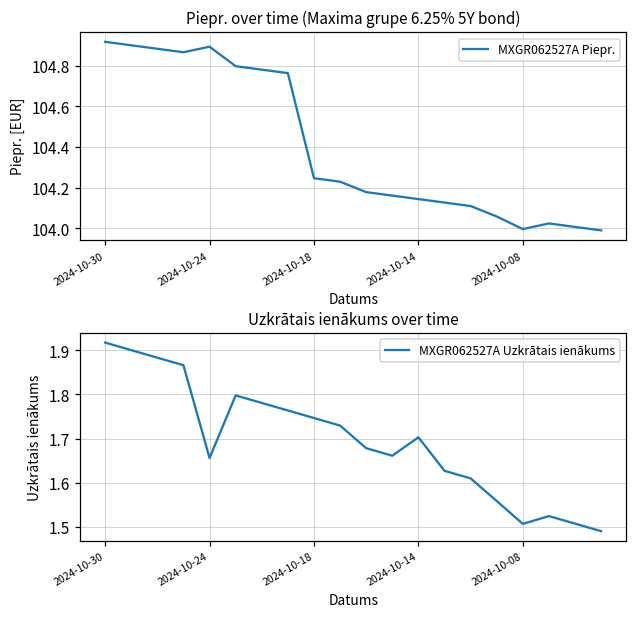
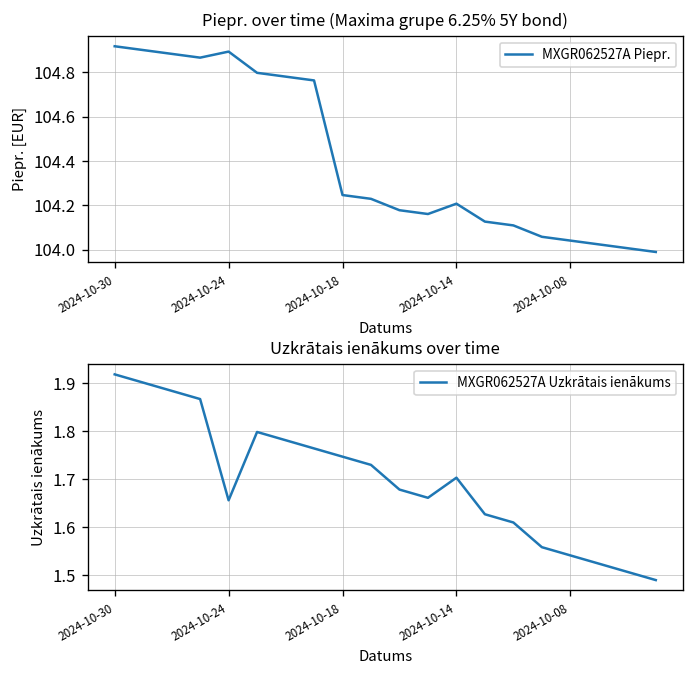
  {
    "Piepr. over time (Maxima grupe 6.25% 5Y bond)": {
      "2024-10-30": 104.92,
      "2024-10-24": 104.89,
      "2024-10-18": 104.25,
-     "2024-10-14": 104.14,
-     "2024-10-08": 104.00
+     "2024-10-14": 104.21,
+     "2024-10-08": 104.04
    },
    "Uzkrātais ienākums over time": {
      "2024-10-30": 1.92,
      "2024-10-24": 1.66,
      "2024-10-18": 1.75,
      "2024-10-14": 1.70,
-     "2024-10-08": 1.51
+     "2024-10-08": 1.54
    }
  }
